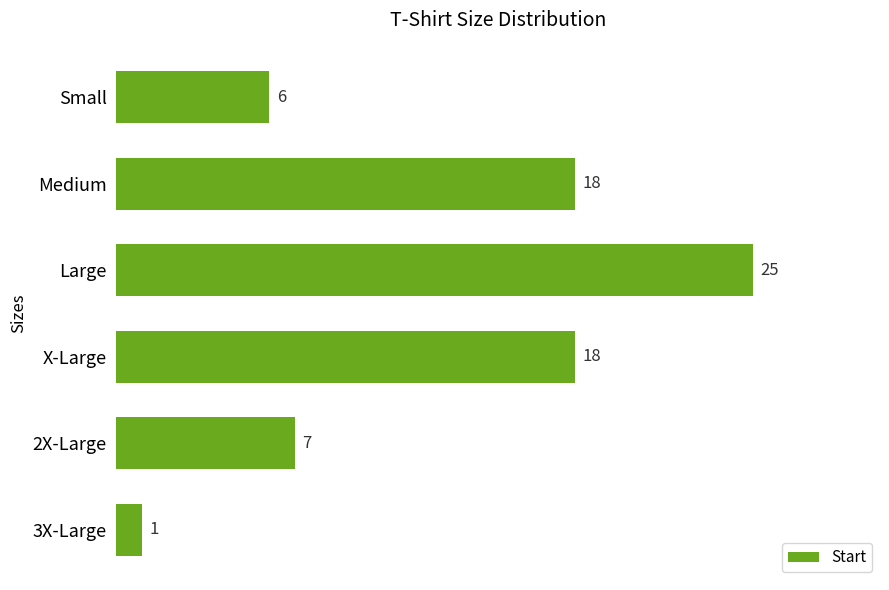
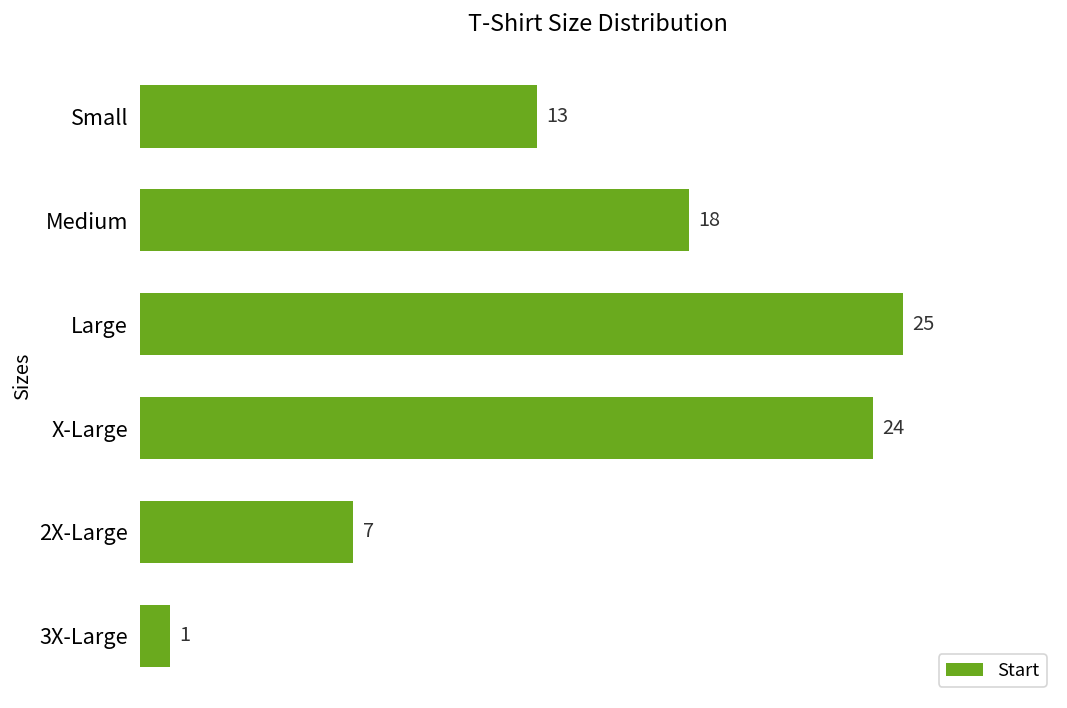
  {
-   "Small": 6,
+   "Small": 13,
    "Medium": 18,
    "Large": 25,
-   "X-Large": 18,
+   "X-Large": 24,
    "2X-Large": 7,
    "3X-Large": 1
  }
